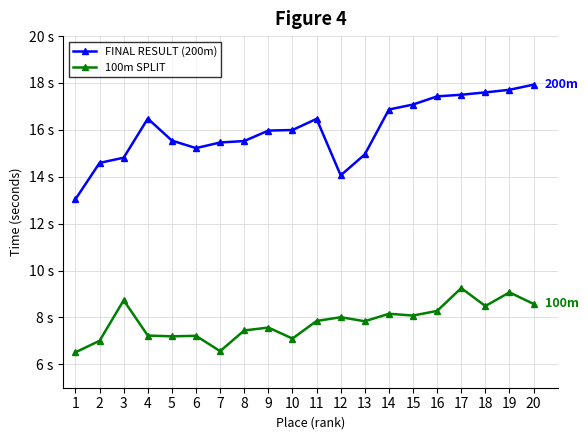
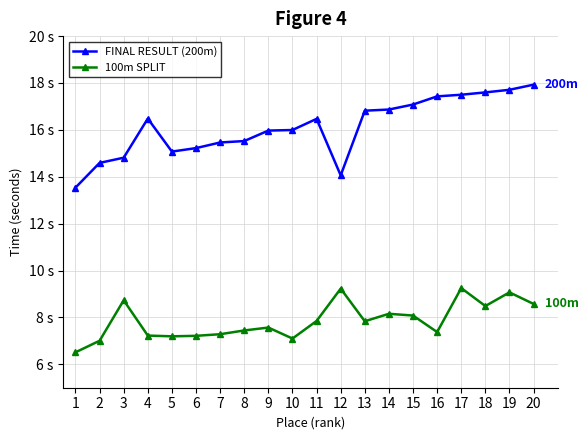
  {
    "FINAL RESULT (200m)": {
-     "1": "13.0 s",
+     "1": "13.5 s",
      "2": "14.6 s",
      "3": "14.8 s",
      "4": "16.5 s",
-     "5": "15.5 s",
+     "5": "15.1 s",
      "6": "15.2 s",
      "7": "15.5 s",
      "8": "15.5 s",
      "9": "16.0 s",
      "10": "16.0 s",
      "11": "16.5 s",
      "12": "14.1 s",
-     "13": "15.0 s",
+     "13": "16.8 s",
      "14": "16.9 s",
      "15": "17.1 s",
      "16": "17.4 s",
      "17": "17.5 s",
      "18": "17.6 s",
      "19": "17.7 s"
    },
    "100m SPLIT": {
      "1": "6.5 s",
      "2": "7.0 s",
      "3": "8.7 s",
      "4": "7.2 s",
      "5": "7.2 s",
      "6": "7.2 s",
-     "7": "6.6 s",
+     "7": "7.3 s",
      "8": "7.4 s",
      "9": "7.6 s",
      "10": "7.1 s",
      "11": "7.8 s",
-     "12": "8.0 s",
+     "12": "9.2 s",
      "13": "7.8 s",
      "14": "8.2 s",
      "15": "8.1 s",
-     "16": "8.3 s",
+     "16": "7.4 s",
      "17": "9.3 s",
      "18": "8.5 s",
      "19": "9.1 s"
    }
  }
